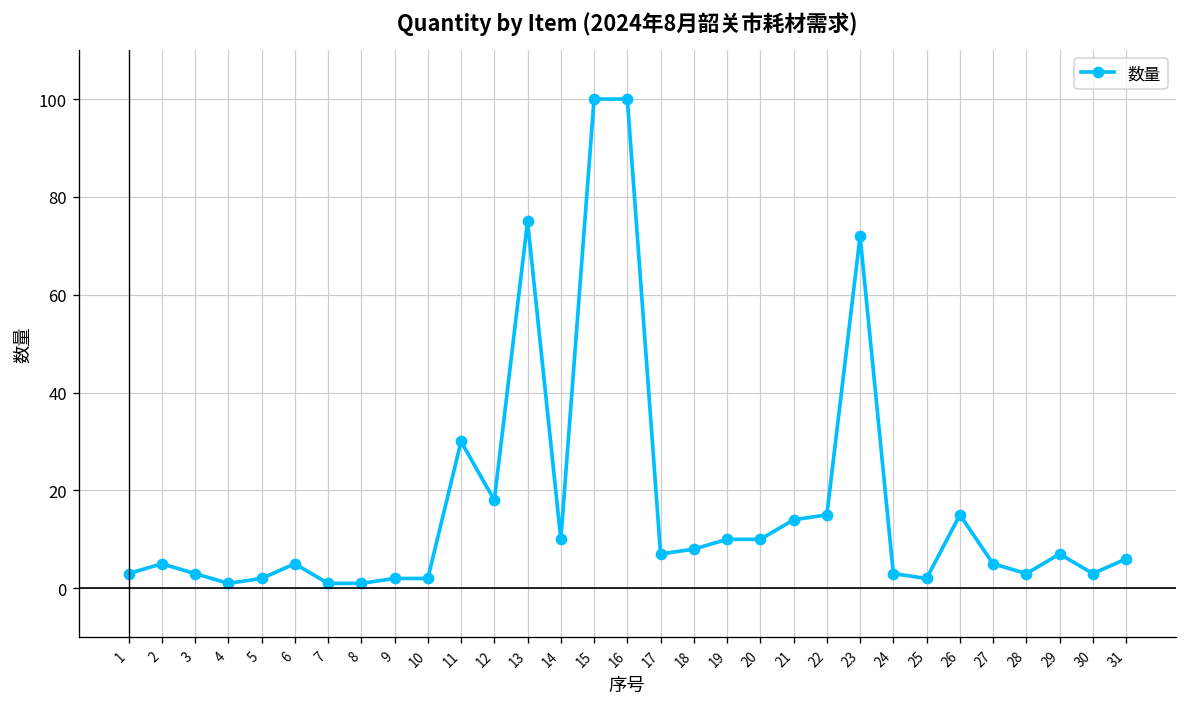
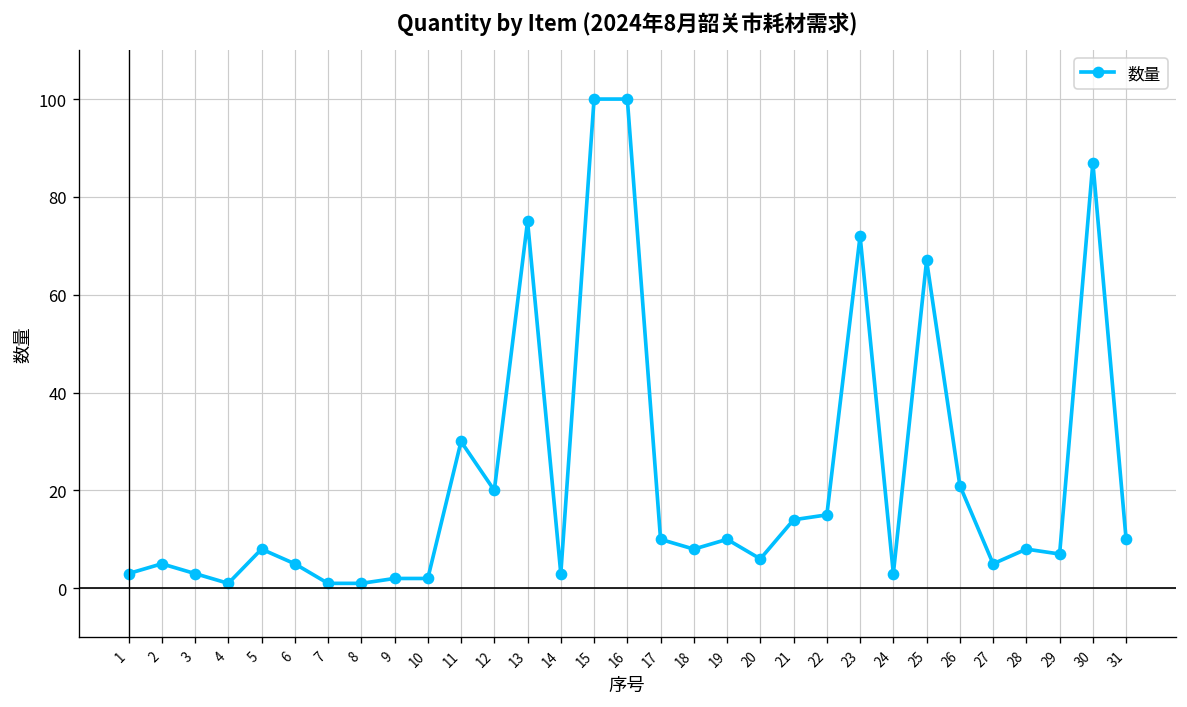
  {
    "1": 3,
    "2": 5,
    "3": 3,
    "4": 1,
-   "5": 2,
+   "5": 8,
    "6": 5,
    "7": 1,
    "8": 1,
    "9": 2,
    "10": 2,
    "11": 30,
-   "12": 18,
+   "12": 20,
    "13": 75,
-   "14": 10,
+   "14": 3,
    "15": 100,
    "16": 100,
-   "17": 7,
+   "17": 10,
    "18": 8,
    "19": 10,
-   "20": 10,
+   "20": 6,
    "21": 14,
    "22": 15,
    "23": 72,
    "24": 3,
-   "25": 2,
-   "26": 15,
+   "25": 67,
+   "26": 21,
    "27": 5,
-   "28": 3,
+   "28": 8,
    "29": 7,
-   "30": 3,
-   "31": 6
+   "30": 87,
+   "31": 10
  }
